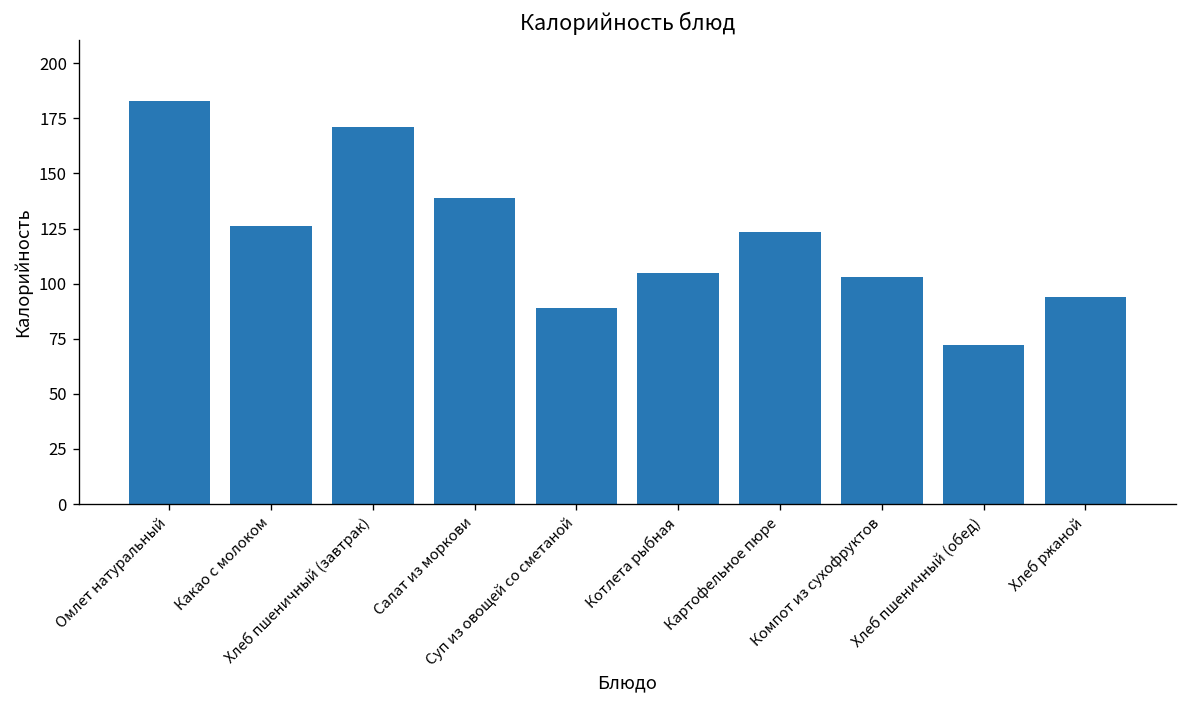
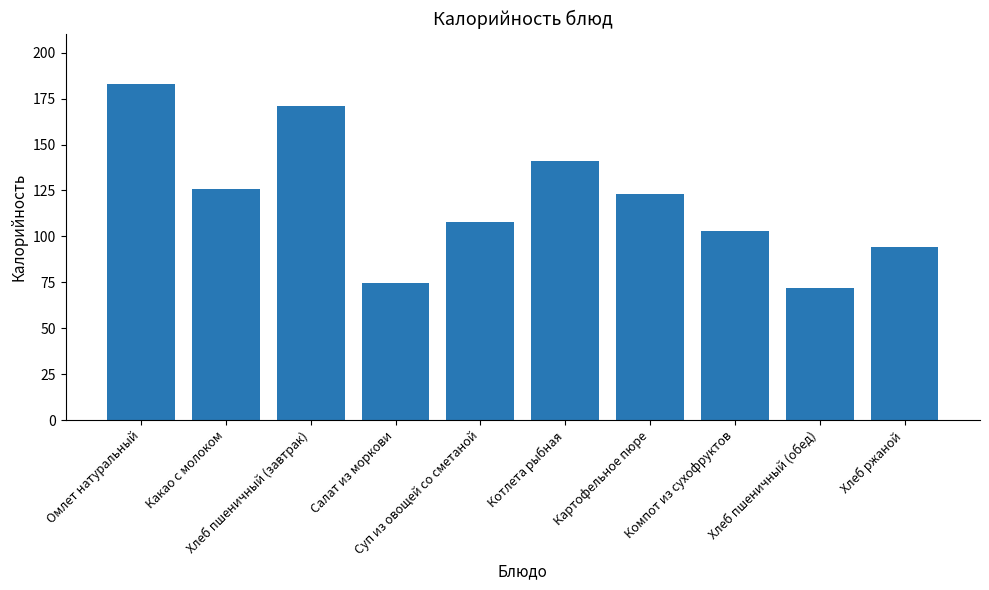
  {
    "Омлет натуральный": 183,
    "Какао с молоком": 126,
    "Хлеб пшеничный (завтрак)": 171,
-   "Салат из моркови": 139,
-   "Суп из овощей со сметаной": 89,
-   "Котлета рыбная": 105,
+   "Салат из моркови": 74,
+   "Суп из овощей со сметаной": 108,
+   "Котлета рыбная": 141,
    "Картофельное пюре": 123,
    "Компот из сухофруктов": 103,
    "Хлеб пшеничный (обед)": 72,
    "Хлеб ржаной": 94
  }
